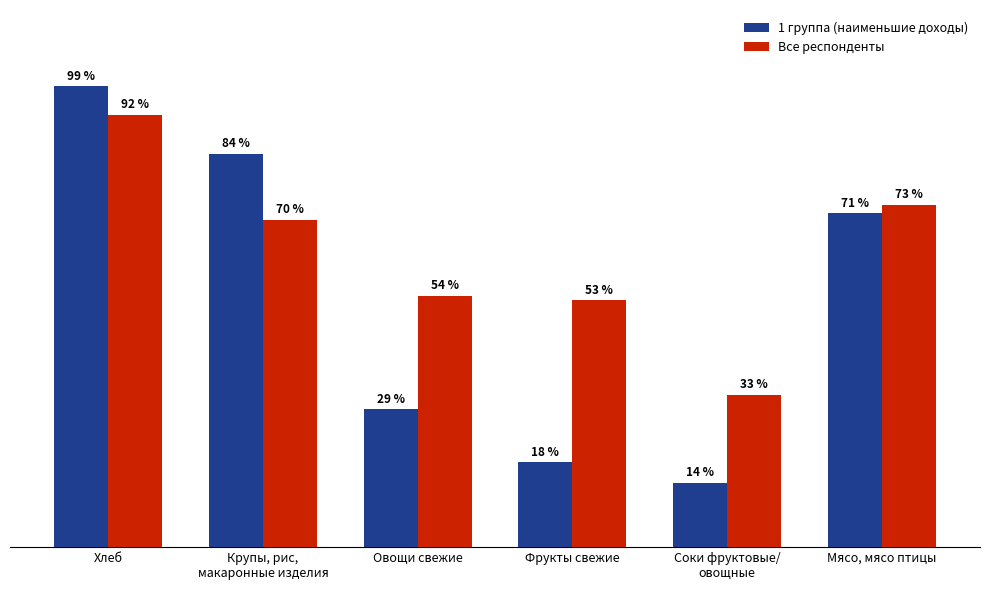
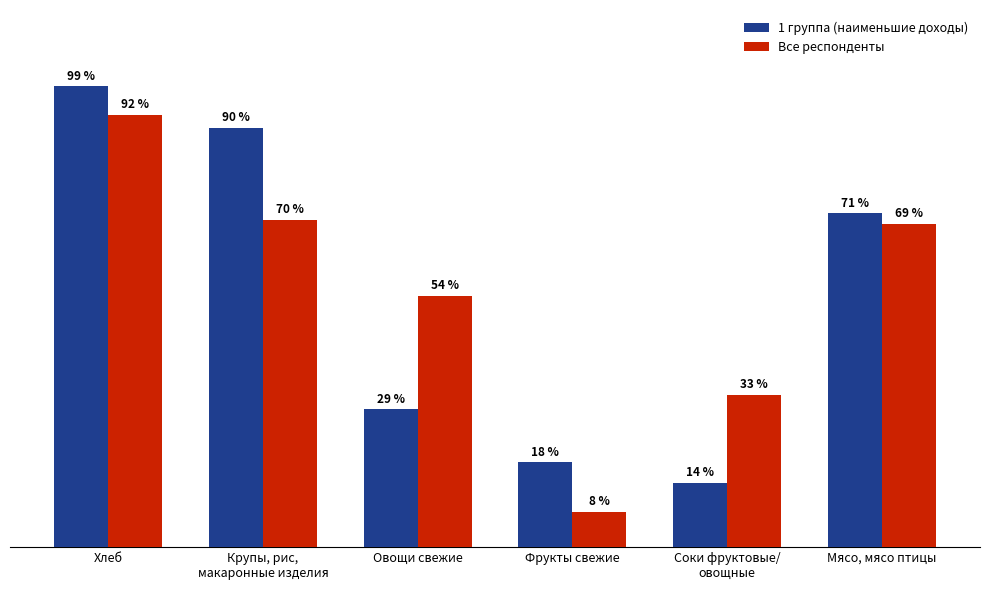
  {
    "1 группа (наименьшие доходы)": {
      "Хлеб": "99 %",
-     "Крупы, рис, макаронные изделия": "84 %",
+     "Крупы, рис, макаронные изделия": "90 %",
      "Овощи свежие": "29 %",
      "Фрукты свежие": "18 %",
      "Соки фруктовые/ овощные": "14 %",
      "Мясо, мясо птицы": "71 %"
    },
    "Все респонденты": {
      "Хлеб": "92 %",
      "Крупы, рис, макаронные изделия": "70 %",
      "Овощи свежие": "54 %",
-     "Фрукты свежие": "53 %",
+     "Фрукты свежие": "8 %",
      "Соки фруктовые/ овощные": "33 %",
-     "Мясо, мясо птицы": "73 %"
+     "Мясо, мясо птицы": "69 %"
    }
  }
